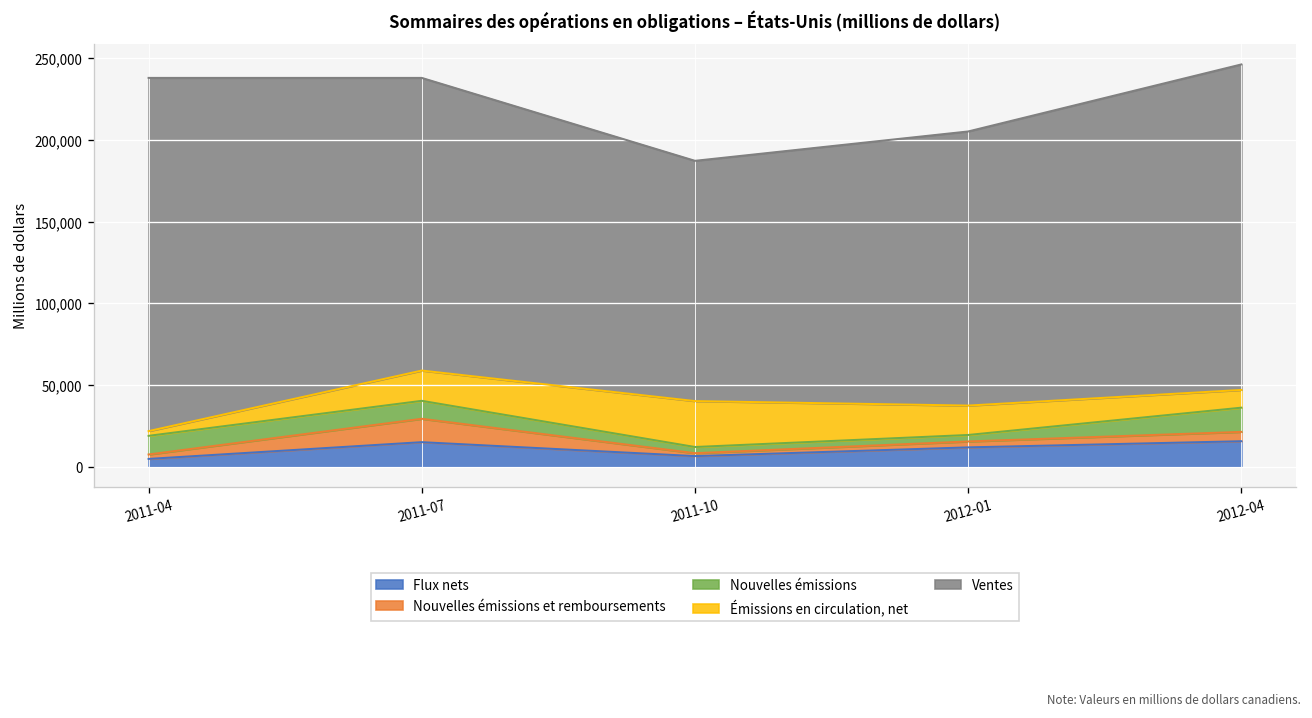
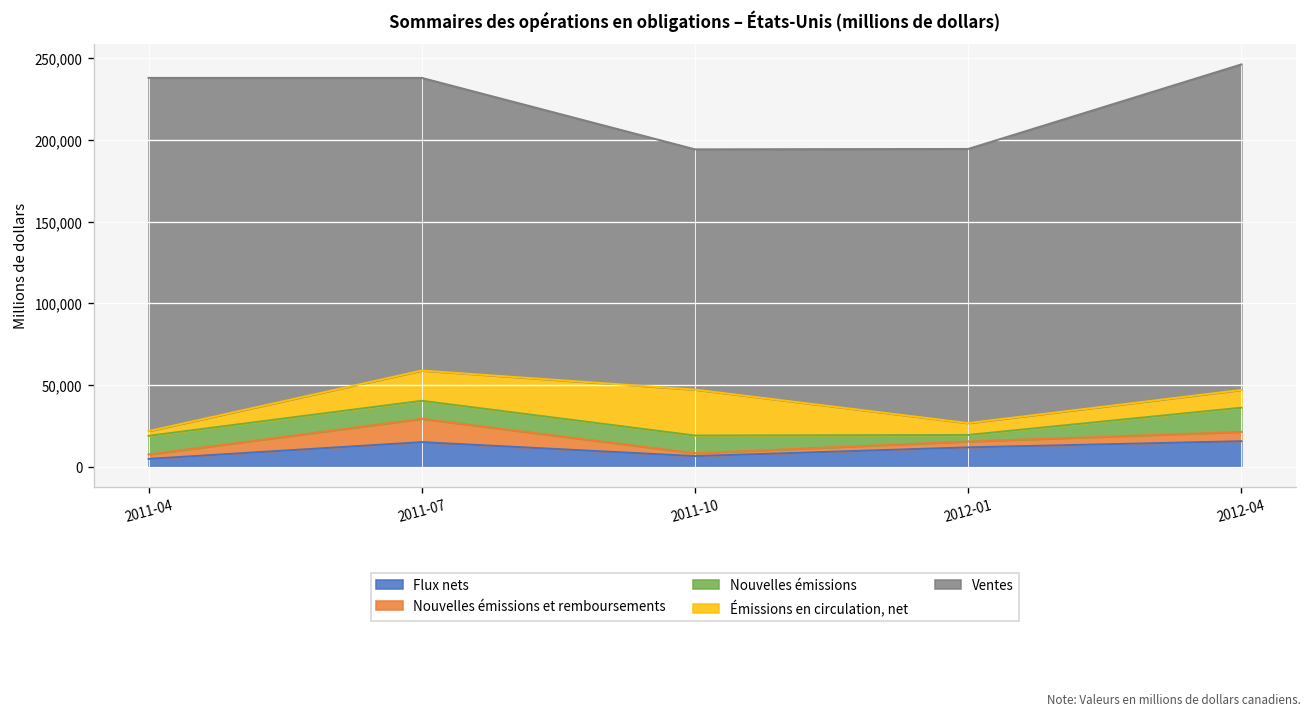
  {
    "Flux nets": {
      "2011-04": "5,000",
      "2011-07": "15,000",
      "2012-01": "12,000",
      "2012-04": "16,000"
    },
    "Nouvelles émissions et remboursements": {
      "2011-04": "3,000",
      "2011-07": "14,000",
      "2012-01": "4,000",
      "2012-04": "6,000"
    },
    "Nouvelles émissions": {
      "2011-04": "11,000",
      "2011-07": "11,000",
-     "2011-10": "4,000",
+     "2011-10": "11,000",
      "2012-01": "4,000",
      "2012-04": "15,000"
    },
    "Émissions en circulation, net": {
      "2011-04": "3,000",
      "2011-07": "19,000",
      "2011-10": "28,000",
-     "2012-01": "18,000",
+     "2012-01": "7,000",
      "2012-04": "11,000"
    },
    "Ventes": {
      "2011-04": "216,000",
      "2011-07": "179,000",
      "2011-10": "147,000",
      "2012-01": "168,000",
      "2012-04": "199,000"
    }
  }
